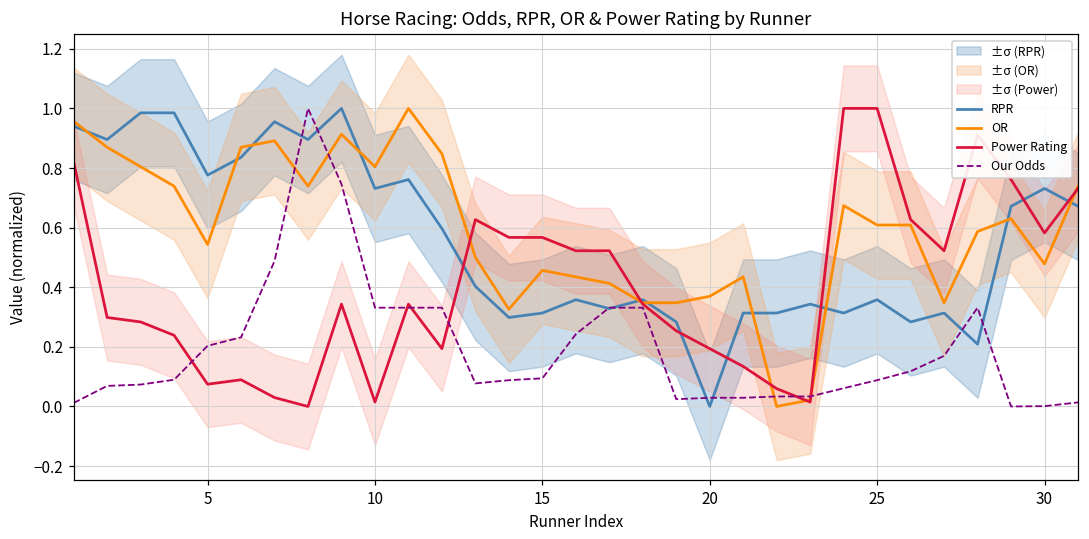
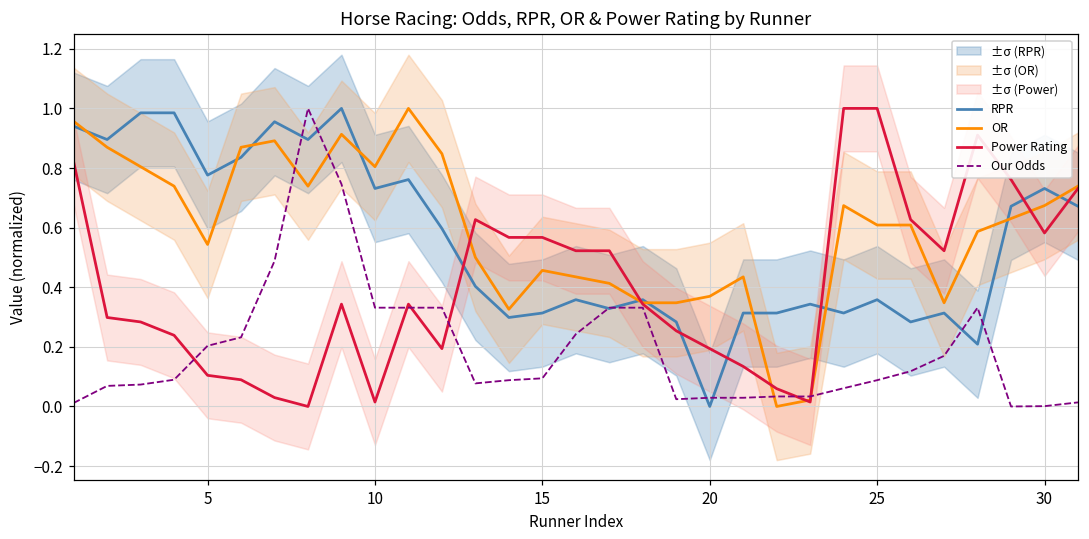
  {
    "OR": {
      "5": 0.54,
      "10": 0.80,
      "15": 0.46,
      "20": 0.37,
      "25": 0.61,
-     "30": 0.48
+     "30": 0.67
    },
    "Power Rating": {
-     "5": 0.07,
+     "5": 0.10,
      "10": 0.01,
      "15": 0.57,
      "20": 0.19,
      "25": 1.00,
      "30": 0.58
    },
    "Our Odds": {
      "5": 0.20,
      "10": 0.33,
      "15": 0.09,
      "20": 0.03,
      "25": 0.09,
      "30": 0.00
    }
  }
